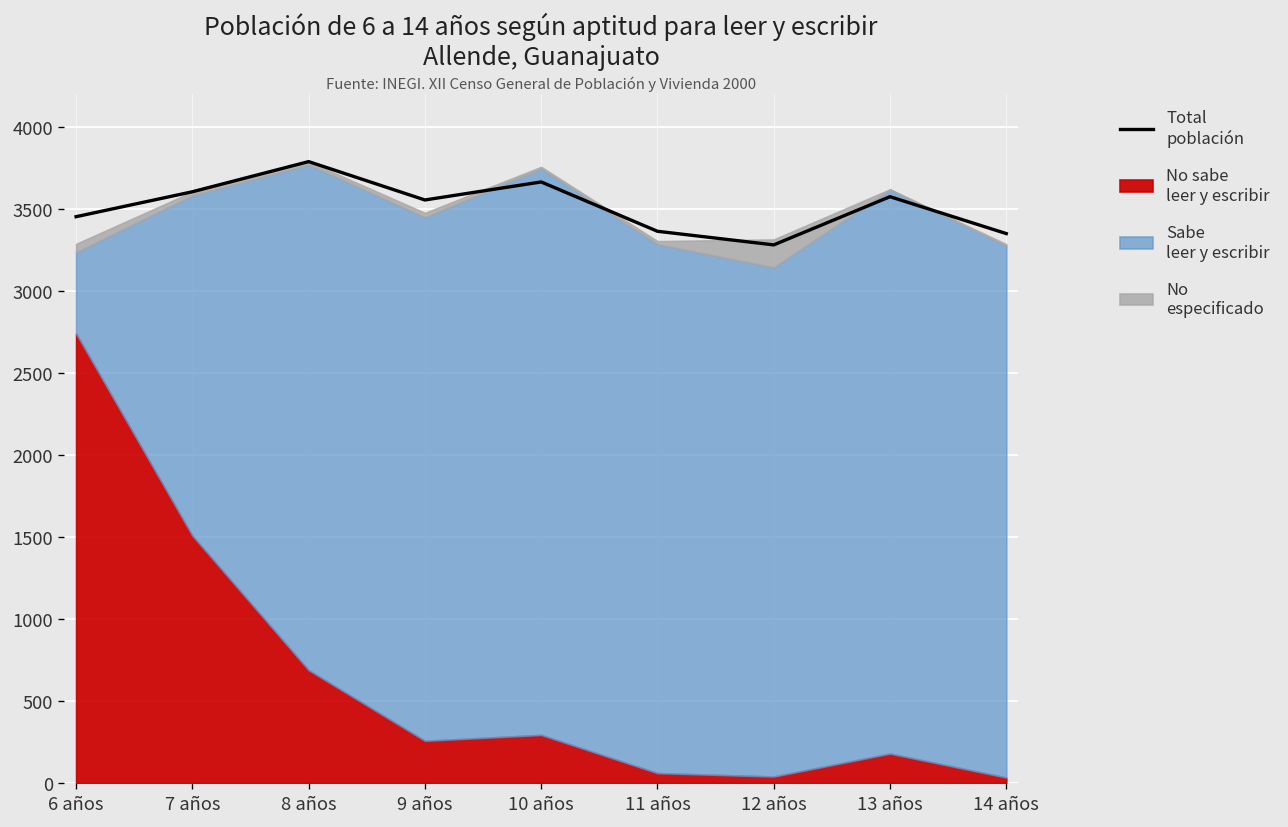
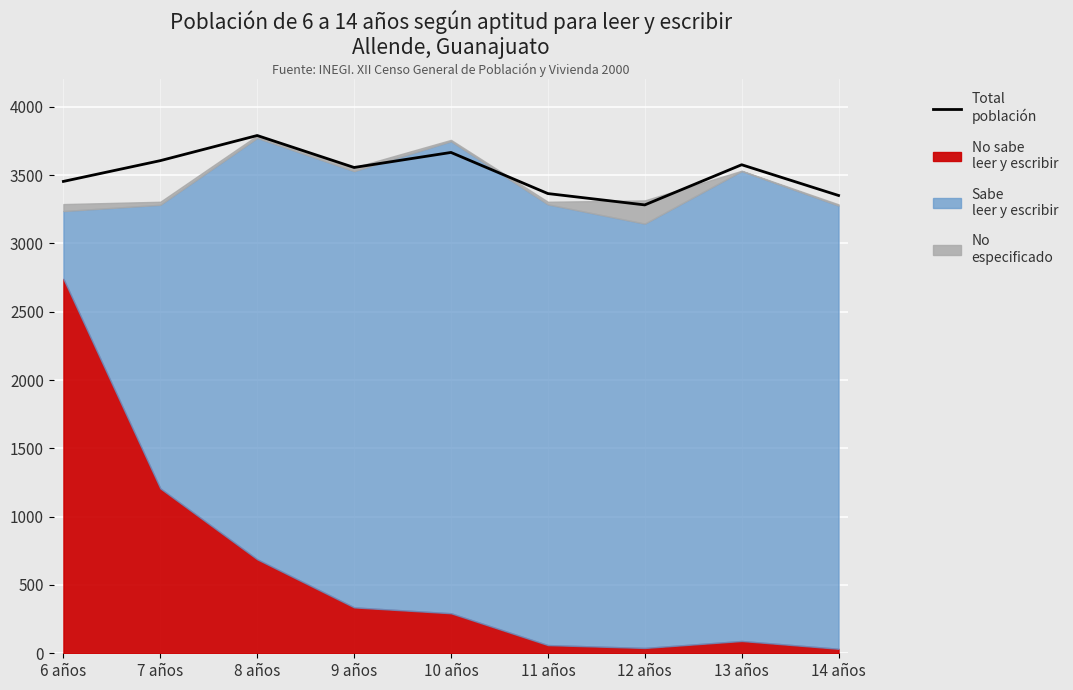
  {
    "Total población": {
      "6 años": 3450,
      "10 años": 3670,
      "11 años": 3370,
      "12 años": 3280,
      "13 años": 3580,
      "14 años": 3350
    },
    "No sabe leer y escribir": {
      "6 años": 2740,
-     "7 años": 1510,
+     "7 años": 1210,
      "8 años": 690,
-     "9 años": 260,
+     "9 años": 340,
      "10 años": 290,
      "11 años": 60,
      "12 años": 40,
-     "13 años": 180,
+     "13 años": 90,
      "14 años": 30
    },
    "Sabe leer y escribir": {
      "6 años": 500,
      "7 años": 2080,
      "9 años": 3190,
      "11 años": 3230,
      "12 años": 3110
    },
    "No especificado": {
      "6 años": 50,
      "11 años": 20,
      "12 años": 170
    }
  }
